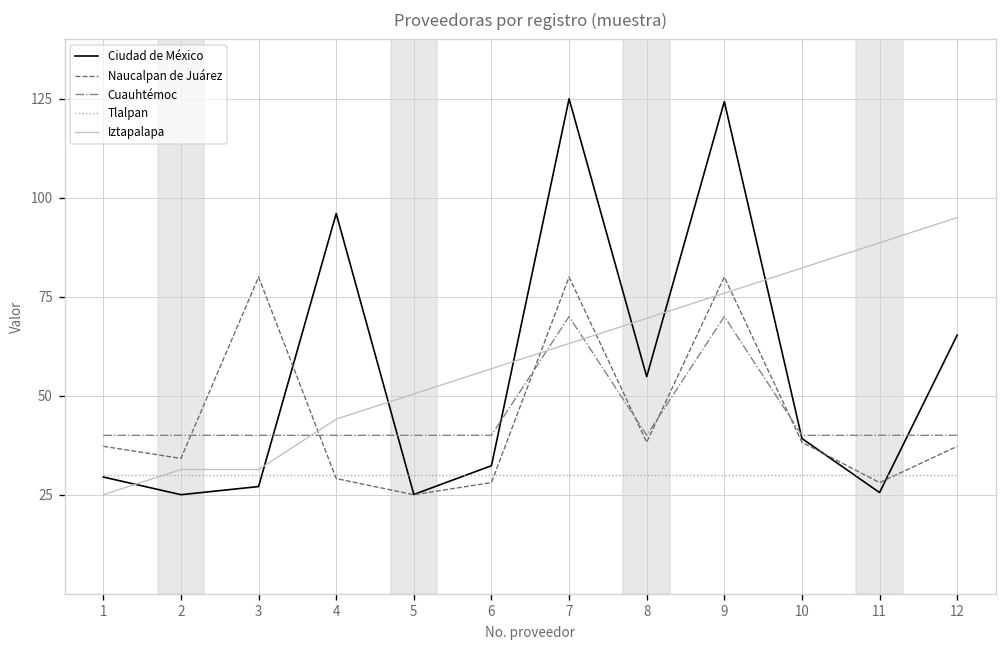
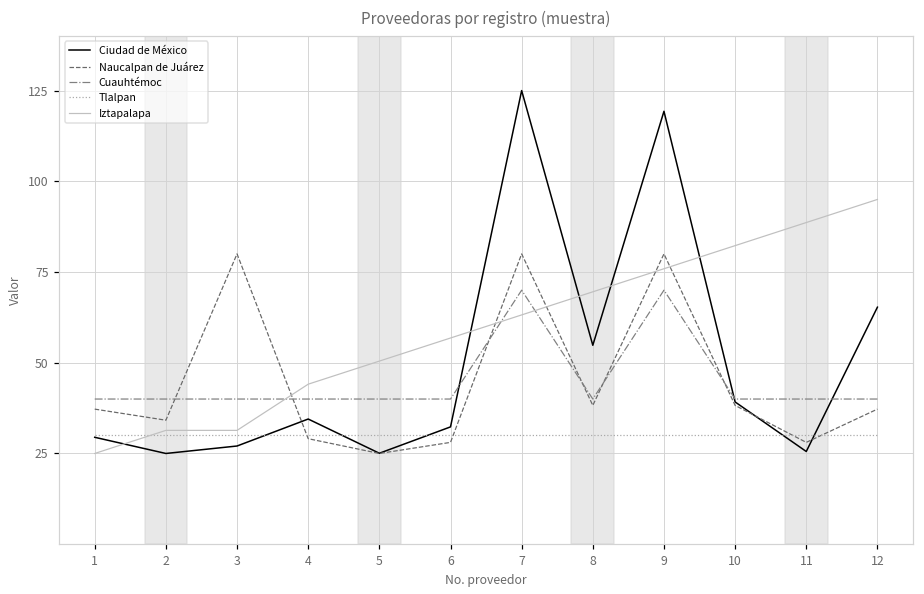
  {
    "Ciudad de México": {
      "2": 25,
      "3": 27,
-     "4": 96,
+     "4": 34,
      "6": 32,
      "7": 125,
      "8": 55,
-     "9": 124,
+     "9": 119,
      "10": 39,
      "11": 26,
      "12": 65
    }
  }
